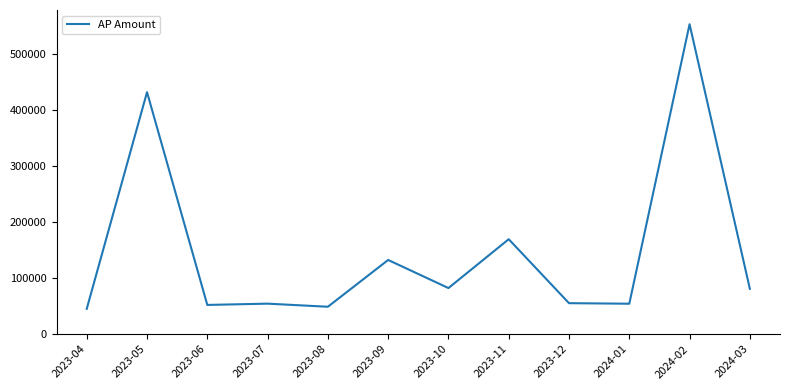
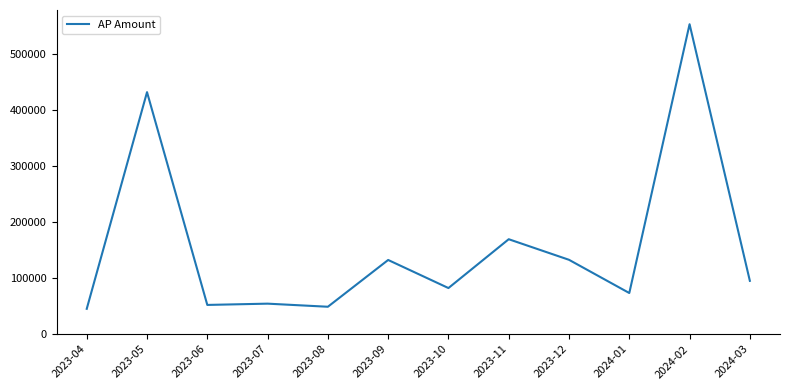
  {
    "2023-04": 50000,
    "2023-05": 430000,
    "2023-06": 50000,
    "2023-07": 50000,
    "2023-08": 50000,
    "2023-09": 130000,
    "2023-10": 80000,
    "2023-11": 170000,
-   "2023-12": 60000,
-   "2024-01": 50000,
+   "2023-12": 130000,
+   "2024-01": 70000,
    "2024-02": 550000,
-   "2024-03": 80000
+   "2024-03": 100000
  }
